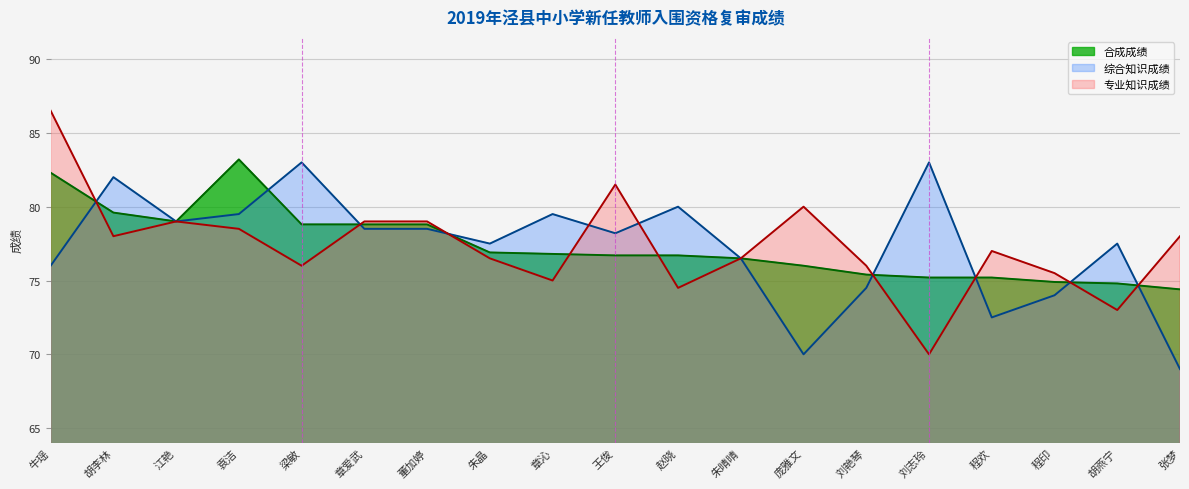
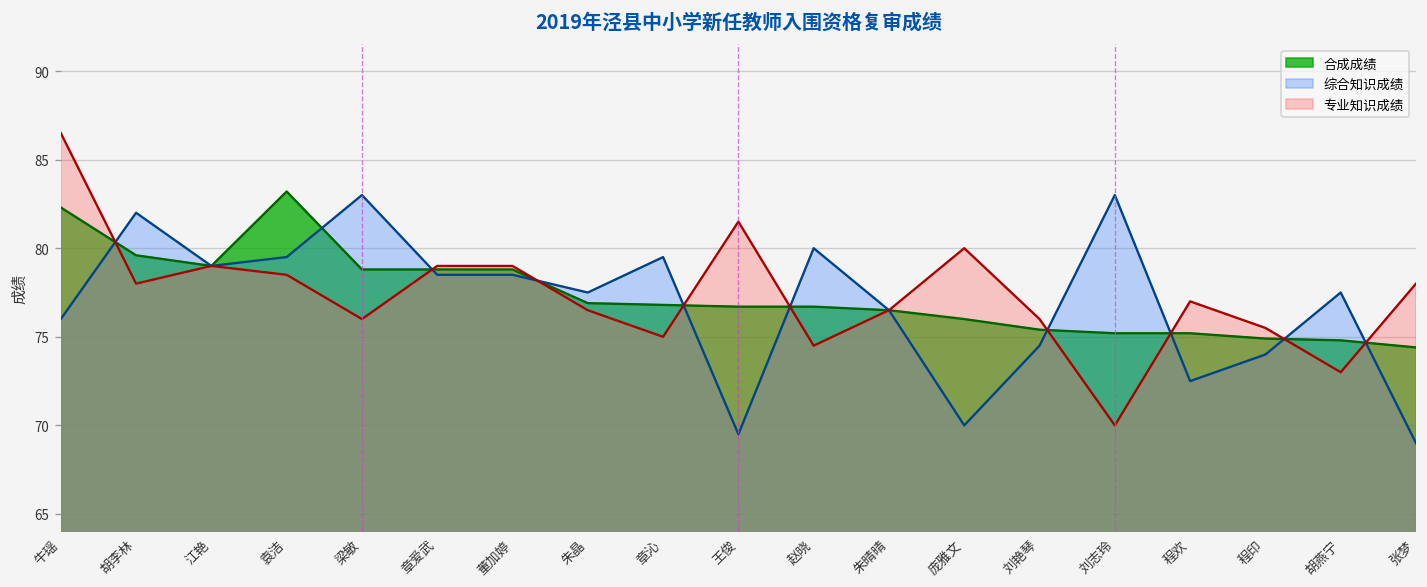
  {
    "合成成绩": {
      "牛瑶": 82.3,
      "胡李林": 79.6,
      "袁洁": 83.2,
      "梁敏": 78.8,
      "章爱武": 78.8,
      "董加婷": 78.8,
      "朱晶": 76.9,
      "章沁": 76.8,
      "王俊": 76.7,
      "赵晓": 76.7,
      "庞雅文": 76.0,
      "刘艳琴": 75.4,
      "刘志玲": 75.2,
      "程欢": 75.2,
      "程印": 74.9,
      "胡燕宁": 74.8,
      "张梦": 74.4
    },
    "综合知识成绩": {
      "牛瑶": 76.0,
      "胡李林": 82.0,
      "袁洁": 79.5,
      "梁敏": 83.0,
      "章爱武": 78.5,
      "董加婷": 78.5,
      "朱晶": 77.5,
      "章沁": 79.5,
-     "王俊": 78.2,
+     "王俊": 69.5,
      "赵晓": 80.0,
      "庞雅文": 70.0,
      "刘艳琴": 74.5,
      "刘志玲": 83.0,
      "程欢": 72.5,
      "程印": 74.0,
      "胡燕宁": 77.5,
      "张梦": 69.0
    },
    "专业知识成绩": {
      "牛瑶": 86.5,
      "胡李林": 78.0,
      "袁洁": 78.5,
      "梁敏": 76.0,
      "章爱武": 79.0,
      "董加婷": 79.0,
      "朱晶": 76.5,
      "章沁": 75.0,
      "王俊": 81.5,
      "赵晓": 74.5,
      "庞雅文": 80.0,
      "刘艳琴": 76.0,
      "刘志玲": 70.0,
      "程欢": 77.0,
      "程印": 75.5,
      "胡燕宁": 73.0,
      "张梦": 78.0
    }
  }
